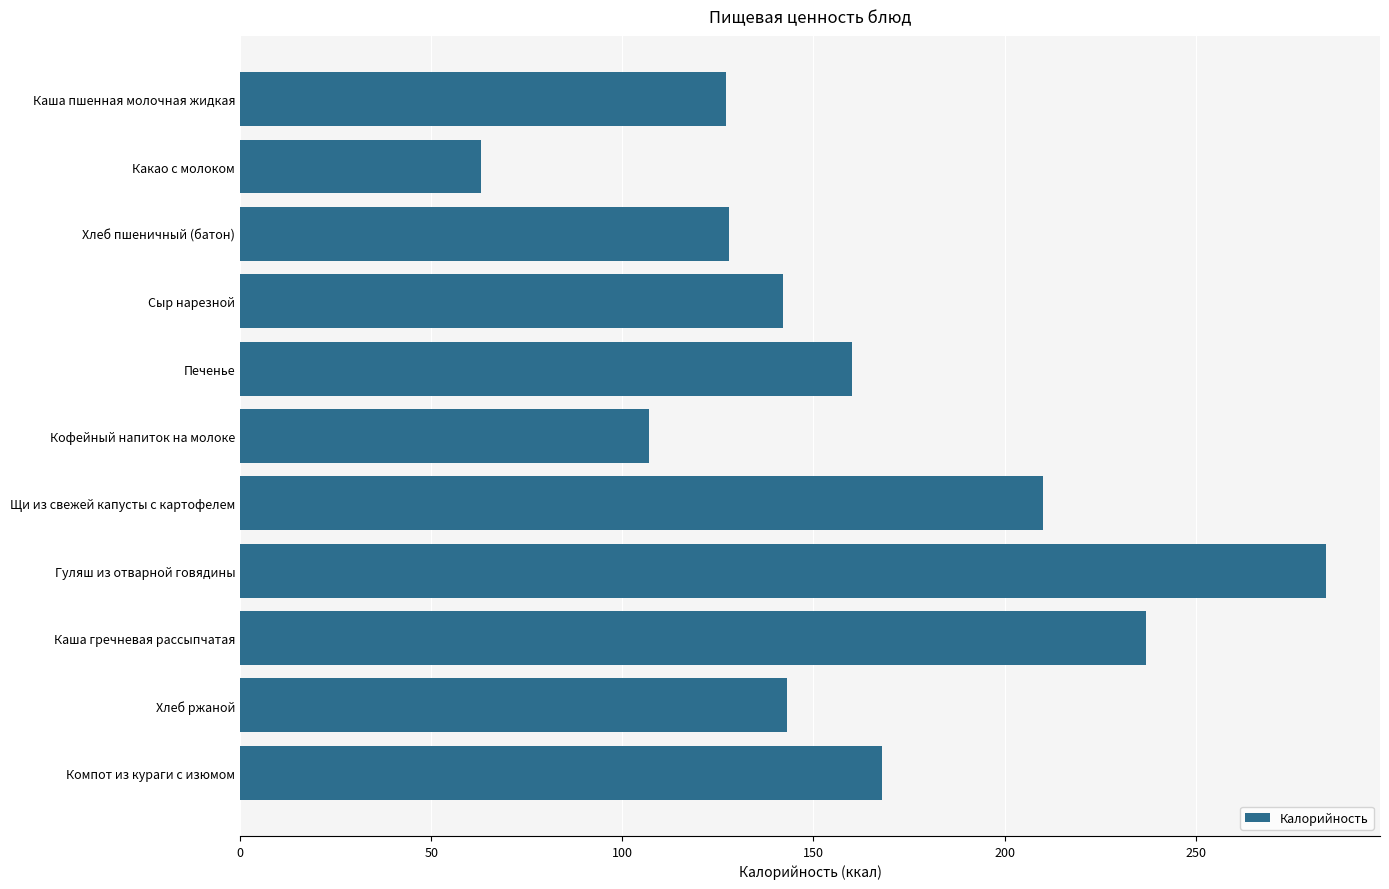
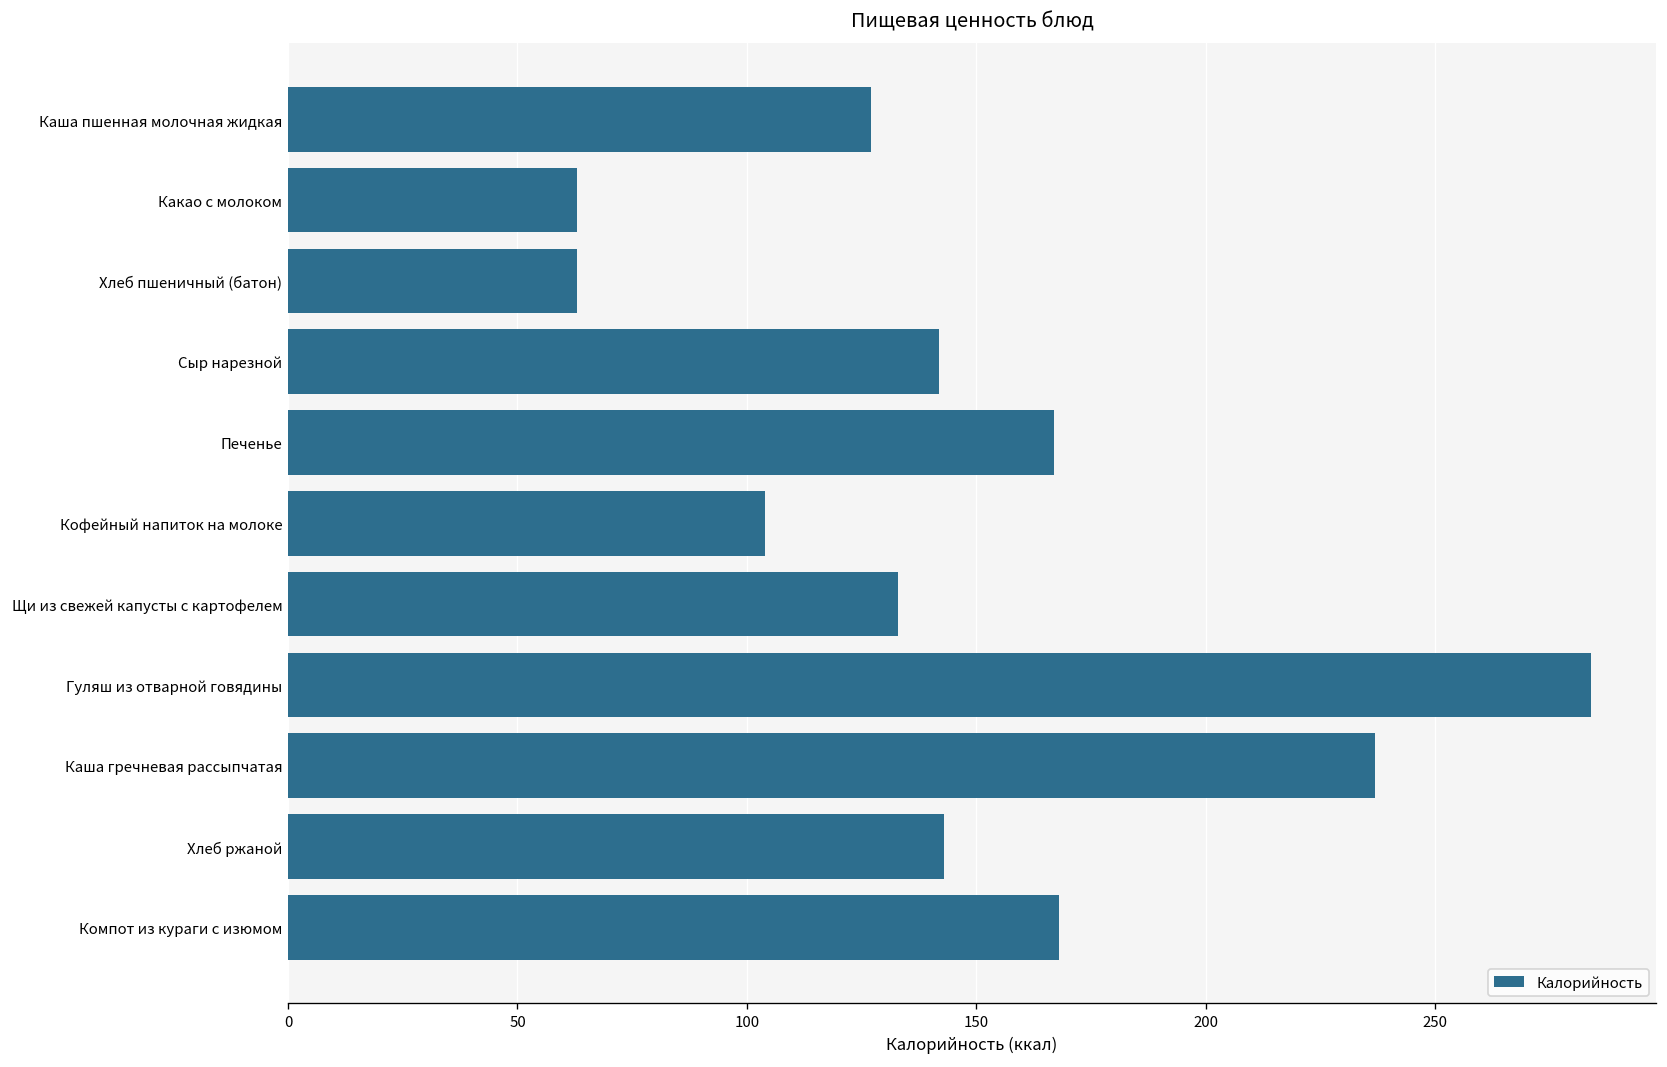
  {
    "Каша пшенная молочная жидкая": 127,
    "Какао с молоком": 63,
-   "Хлеб пшеничный (батон)": 128,
+   "Хлеб пшеничный (батон)": 63,
    "Сыр нарезной": 142,
-   "Печенье": 160,
-   "Кофейный напиток на молоке": 107,
-   "Щи из свежей капусты с картофелем": 210,
+   "Печенье": 167,
+   "Кофейный напиток на молоке": 104,
+   "Щи из свежей капусты с картофелем": 133,
    "Гуляш из отварной говядины": 284,
    "Каша гречневая рассыпчатая": 237,
    "Хлеб ржаной": 143,
    "Компот из кураги с изюмом": 168
  }
